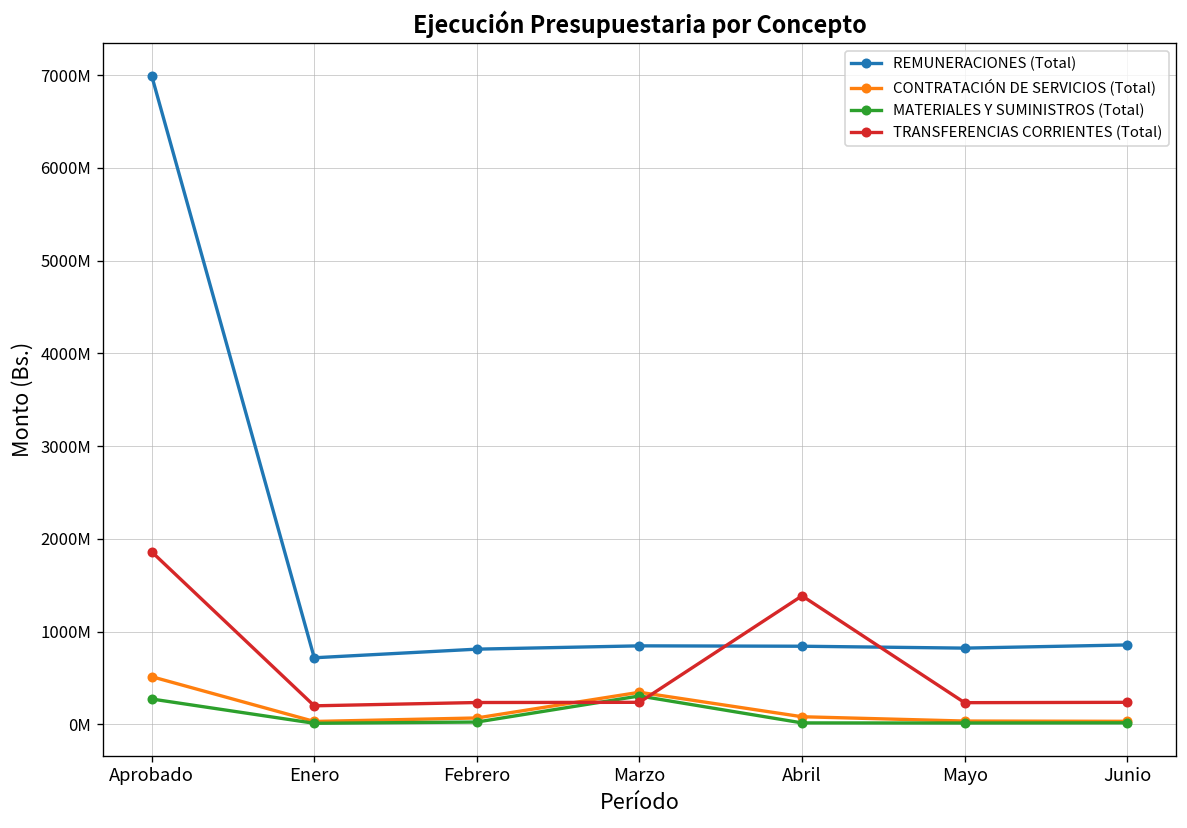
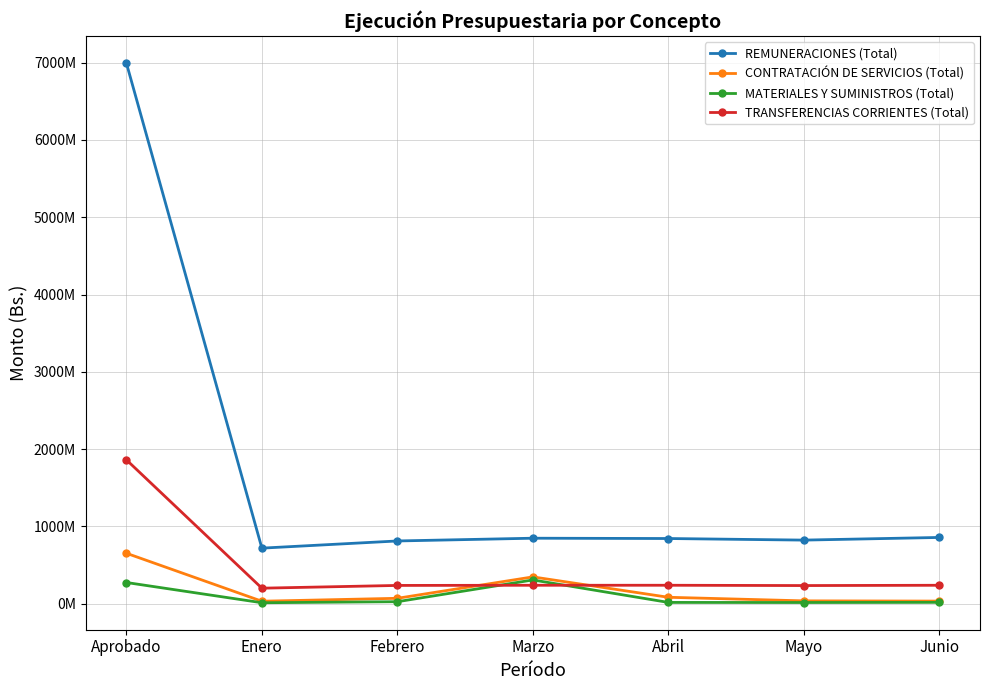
  {
    "REMUNERACIONES (Total)": {
      "Aprobado": 7000000000,
      "Enero": 700000000,
      "Febrero": 800000000,
      "Marzo": 800000000,
      "Abril": 800000000,
      "Mayo": 800000000,
      "Junio": 900000000
    },
    "CONTRATACIÓN DE SERVICIOS (Total)": {
-     "Aprobado": 500000000,
+     "Aprobado": 700000000,
      "Febrero": 100000000,
      "Marzo": 300000000,
      "Abril": 100000000
    },
    "MATERIALES Y SUMINISTROS (Total)": {
      "Aprobado": 300000000,
      "Febrero": 0,
      "Marzo": 300000000,
      "Abril": 0
    },
    "TRANSFERENCIAS CORRIENTES (Total)": {
      "Aprobado": 1900000000,
      "Enero": 200000000,
      "Febrero": 200000000,
      "Marzo": 200000000,
-     "Abril": 1400000000,
+     "Abril": 200000000,
      "Mayo": 200000000,
      "Junio": 200000000
    }
  }
